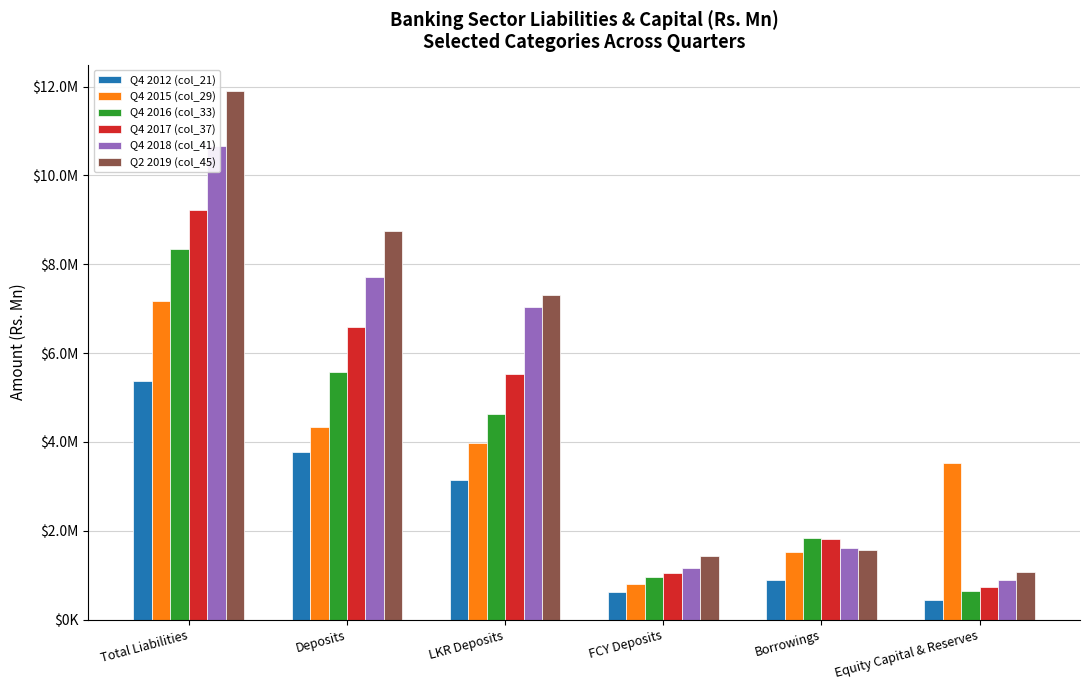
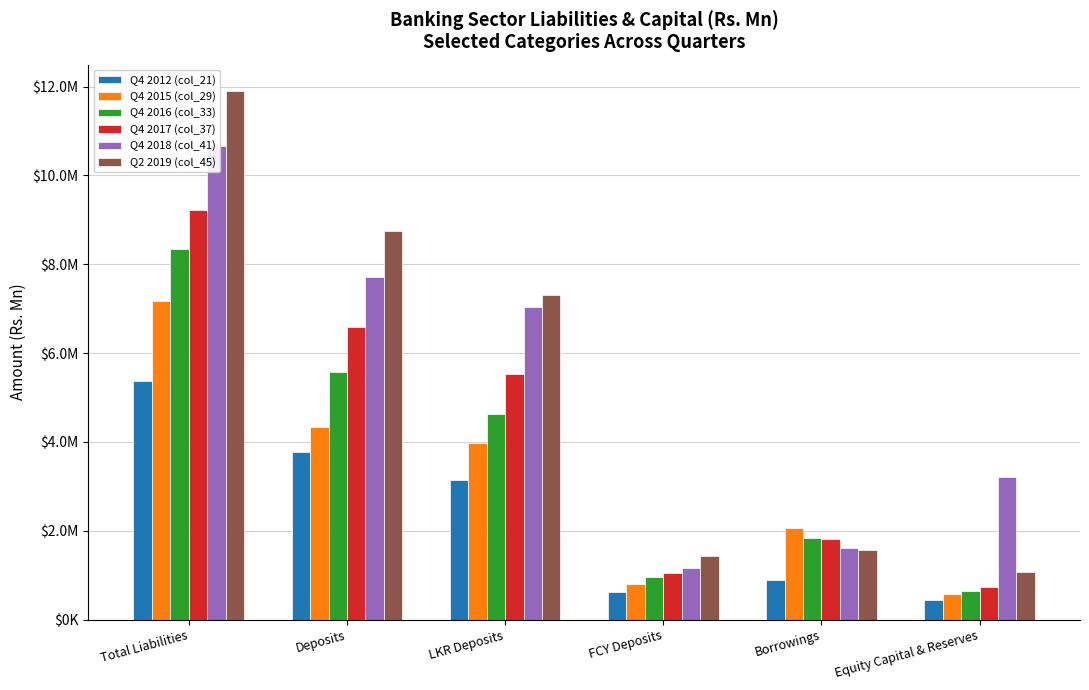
  {
    "Q4 2012 (col_21)": {
      "Total Liabilities": "$5400000",
      "Deposits": "$3800000",
      "LKR Deposits": "$3100000",
      "FCY Deposits": "$600000",
      "Borrowings": "$900000",
      "Equity Capital & Reserves": "$500000"
    },
    "Q4 2015 (col_29)": {
      "Total Liabilities": "$7200000",
      "Deposits": "$4300000",
      "LKR Deposits": "$4000000",
      "FCY Deposits": "$800000",
-     "Borrowings": "$1500000",
-     "Equity Capital & Reserves": "$3500000"
+     "Borrowings": "$2100000",
+     "Equity Capital & Reserves": "$600000"
    },
    "Q4 2016 (col_33)": {
      "Total Liabilities": "$8400000",
      "Deposits": "$5600000",
      "LKR Deposits": "$4600000",
      "FCY Deposits": "$900000",
      "Borrowings": "$1800000",
      "Equity Capital & Reserves": "$700000"
    },
    "Q4 2017 (col_37)": {
      "Total Liabilities": "$9200000",
      "Deposits": "$6600000",
      "LKR Deposits": "$5500000",
      "FCY Deposits": "$1100000",
      "Borrowings": "$1800000",
      "Equity Capital & Reserves": "$700000"
    },
    "Q4 2018 (col_41)": {
      "Deposits": "$7700000",
      "LKR Deposits": "$7000000",
      "FCY Deposits": "$1200000",
      "Borrowings": "$1600000",
-     "Equity Capital & Reserves": "$900000"
+     "Equity Capital & Reserves": "$3200000"
    },
    "Q2 2019 (col_45)": {
      "Total Liabilities": "$11900000",
      "Deposits": "$8800000",
      "LKR Deposits": "$7300000",
      "FCY Deposits": "$1400000",
      "Borrowings": "$1600000",
      "Equity Capital & Reserves": "$1100000"
    }
  }
